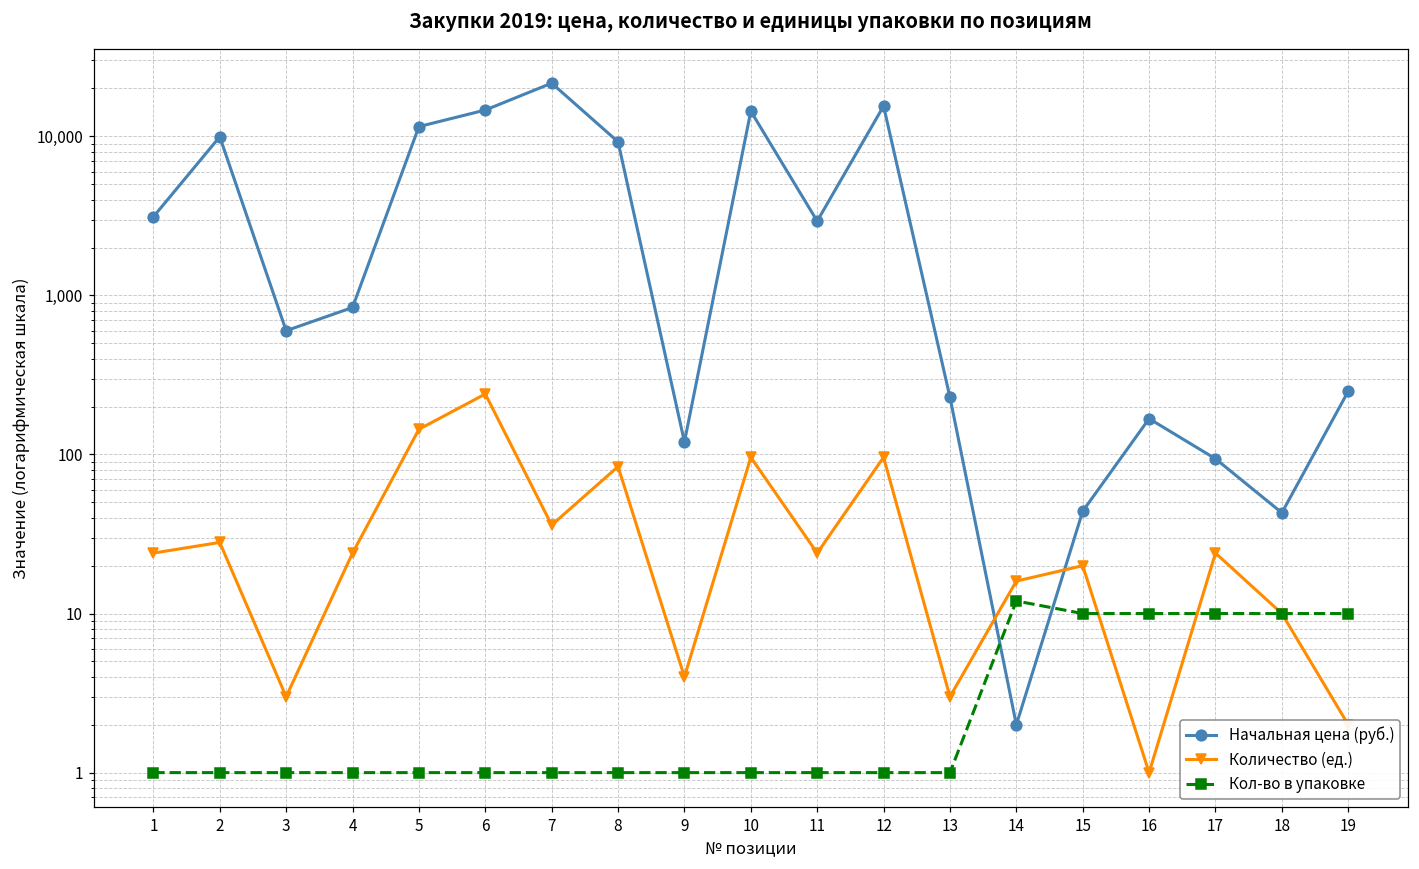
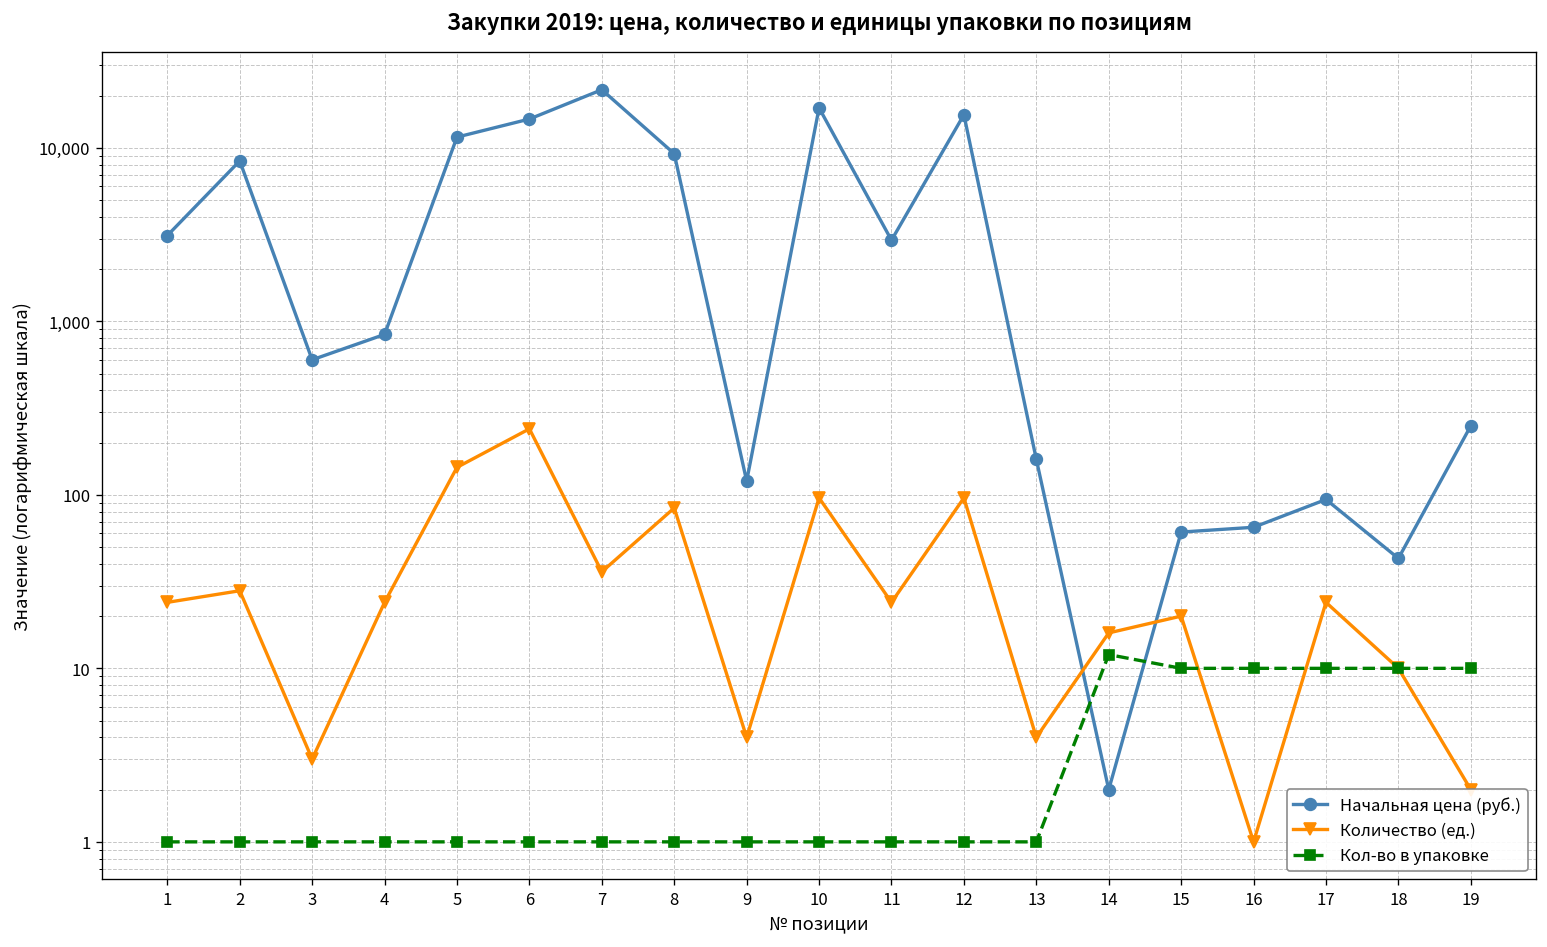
  {
    "Начальная цена (руб.)": {
      "1": "3,100",
-     "2": "10,000",
+     "2": "8,000",
      "3": "600",
      "4": "800",
      "5": "12,000",
      "6": "15,000",
      "7": "22,000",
      "8": "9,000",
      "9": "120",
-     "10": "14,000",
+     "10": "17,000",
      "11": "2,900",
      "12": "16,000",
-     "13": "230",
+     "13": "160",
      "14": "2",
-     "15": "44",
-     "16": "170",
+     "15": "61",
+     "16": "70",
      "17": "90",
      "18": "43",
      "19": "250"
    },
    "Количество (ед.)": {
      "1": "24",
      "2": "28",
      "3": "3",
      "4": "24",
      "5": "140",
      "6": "240",
      "7": "36",
      "8": "80",
      "9": "4",
      "10": "100",
      "11": "24",
      "12": "100",
-     "13": "3",
+     "13": "4",
      "14": "16",
      "15": "20",
      "16": "1",
      "17": "24"
    },
    "Кол-во в упаковке": {
      "1": "1",
      "2": "1",
      "3": "1",
      "4": "1",
      "5": "1",
      "6": "1",
      "7": "1",
      "8": "1",
      "9": "1",
      "10": "1",
      "11": "1",
      "12": "1",
      "13": "1",
      "14": "12",
      "15": "10",
      "16": "10",
      "17": "10",
      "19": "10"
    }
  }
